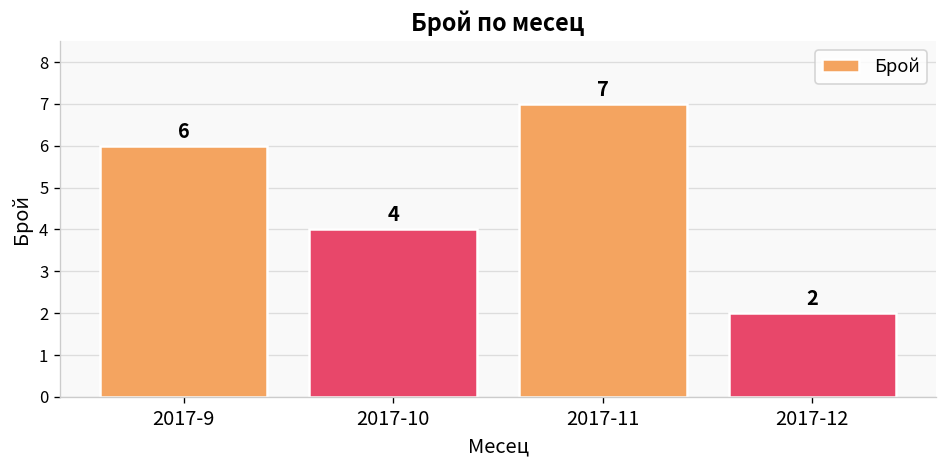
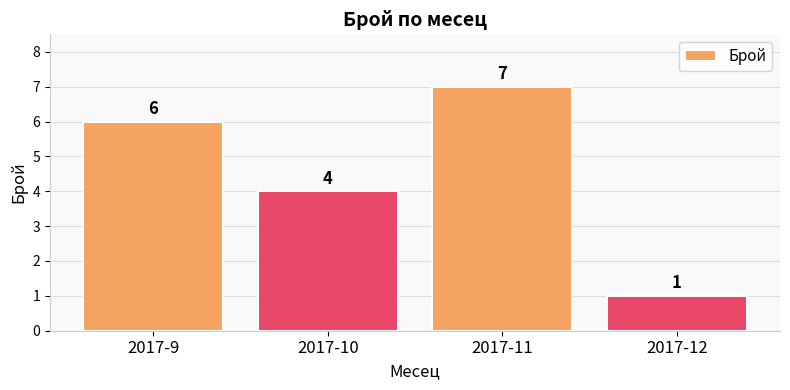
  {
    "2017-9": 6,
    "2017-10": 4,
    "2017-11": 7,
-   "2017-12": 2
+   "2017-12": 1
  }
